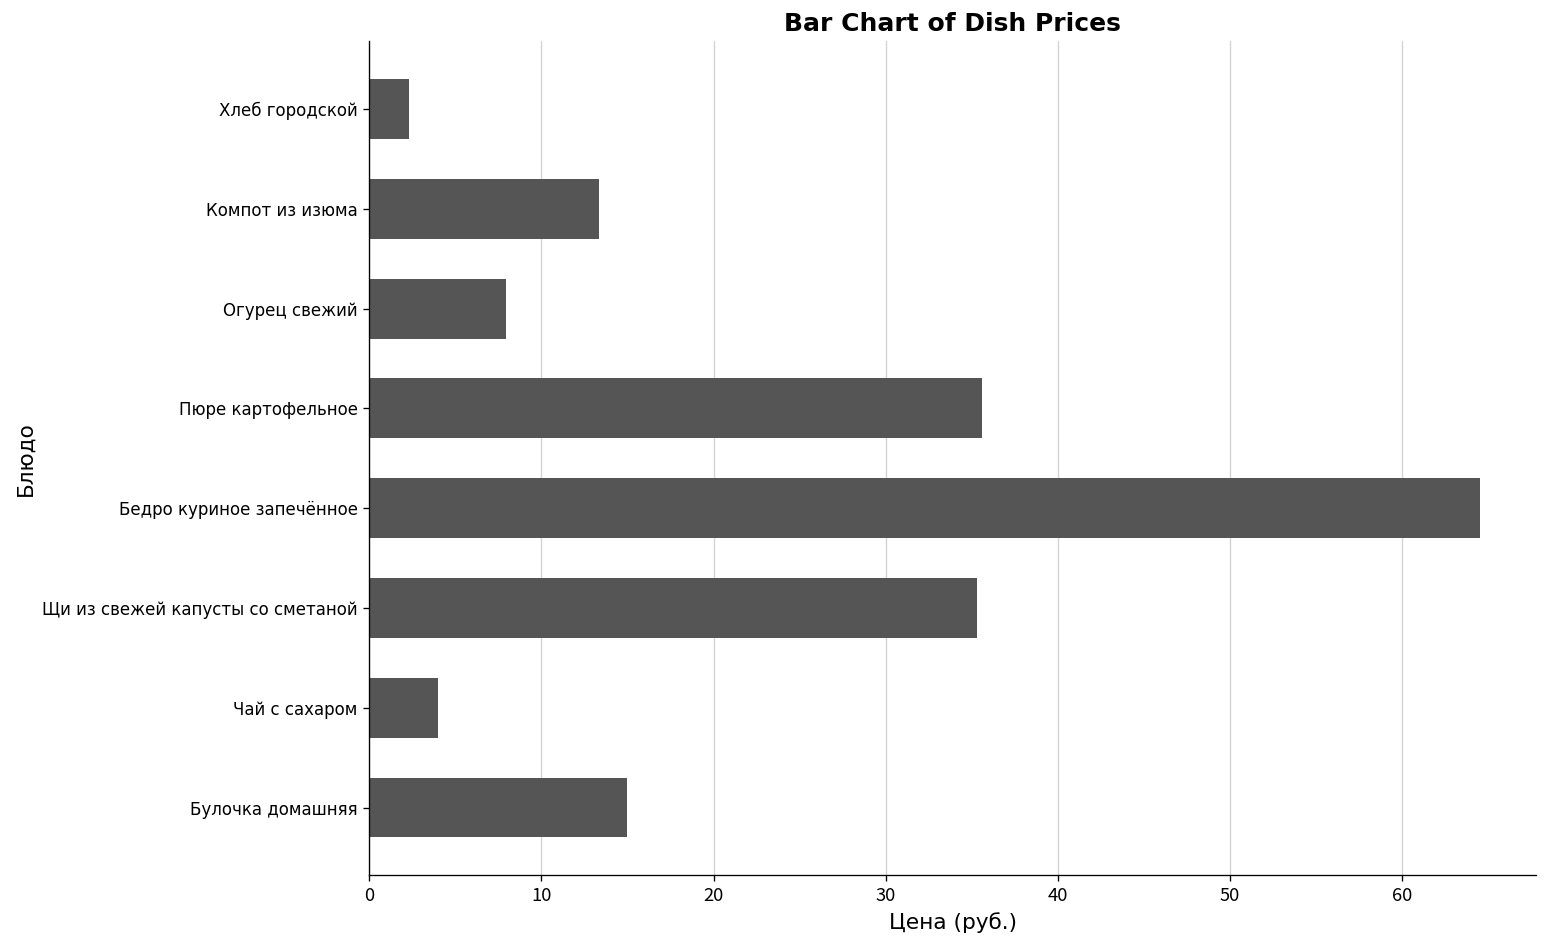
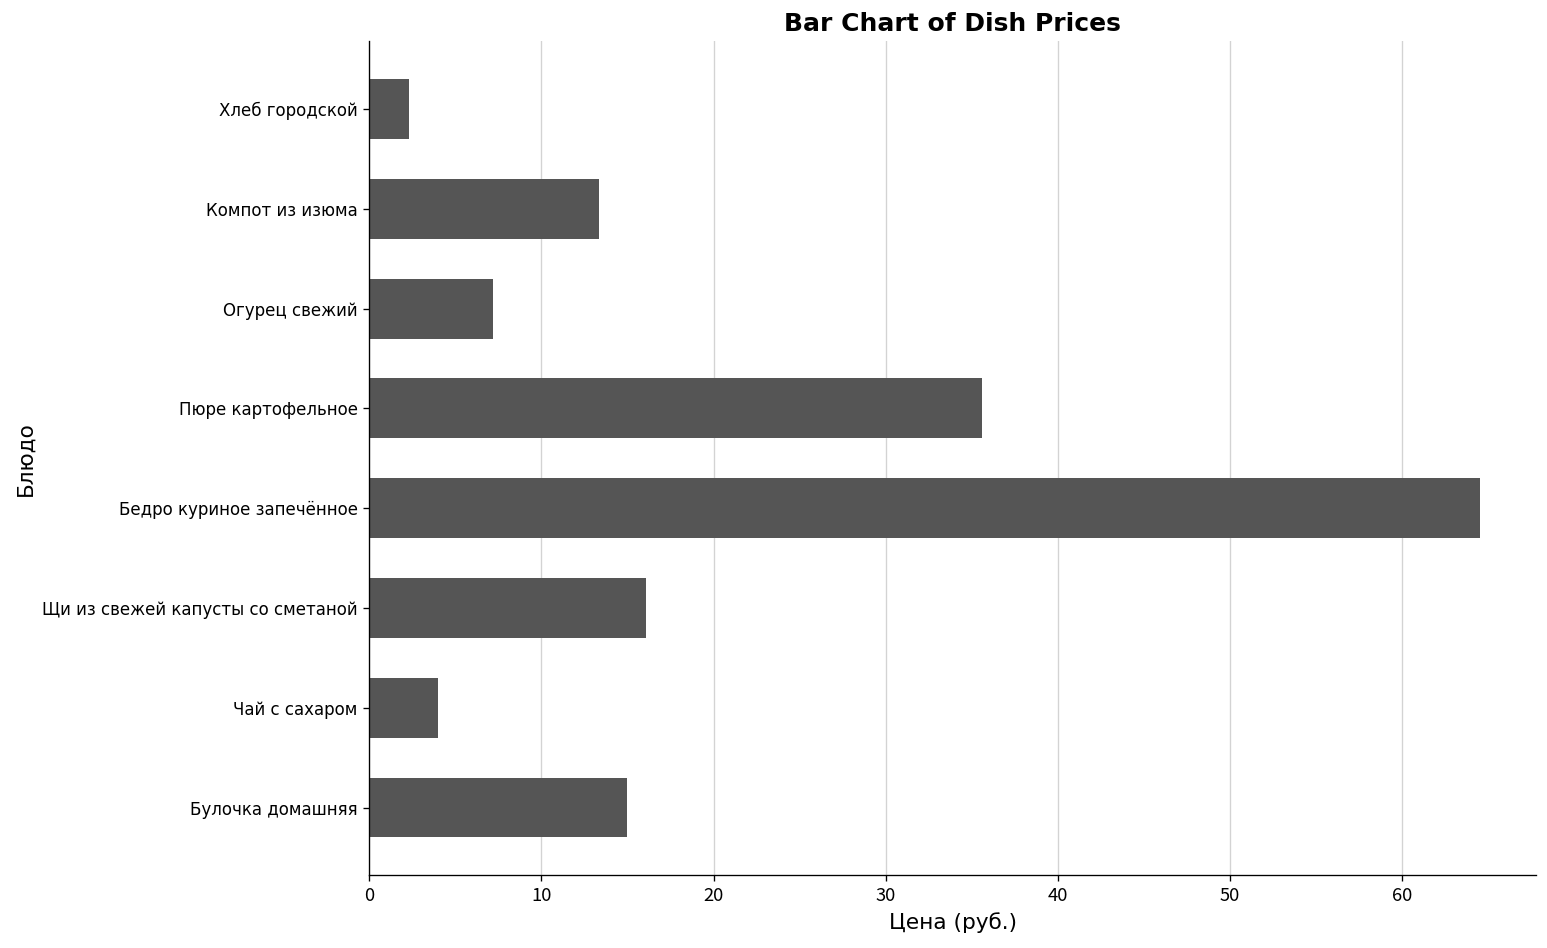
  {
    "Хлеб городской": 2.3,
    "Компот из изюма": 13.4,
-   "Огурец свежий": 8.0,
+   "Огурец свежий": 7.2,
    "Пюре картофельное": 35.6,
    "Бедро куриное запечённое": 64.5,
-   "Щи из свежей капусты со сметаной": 35.3,
+   "Щи из свежей капусты со сметаной": 16.1,
    "Чай с сахаром": 4.0,
    "Булочка домашняя": 15.0
  }
